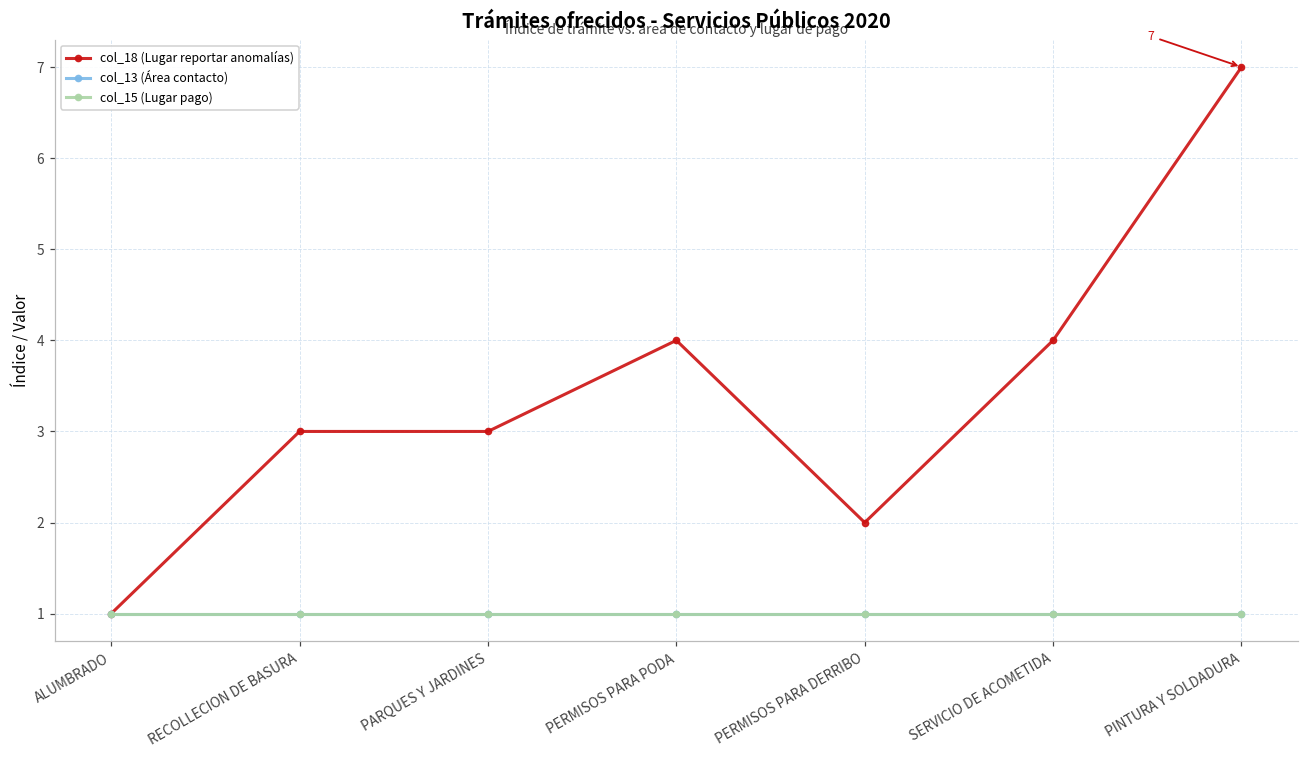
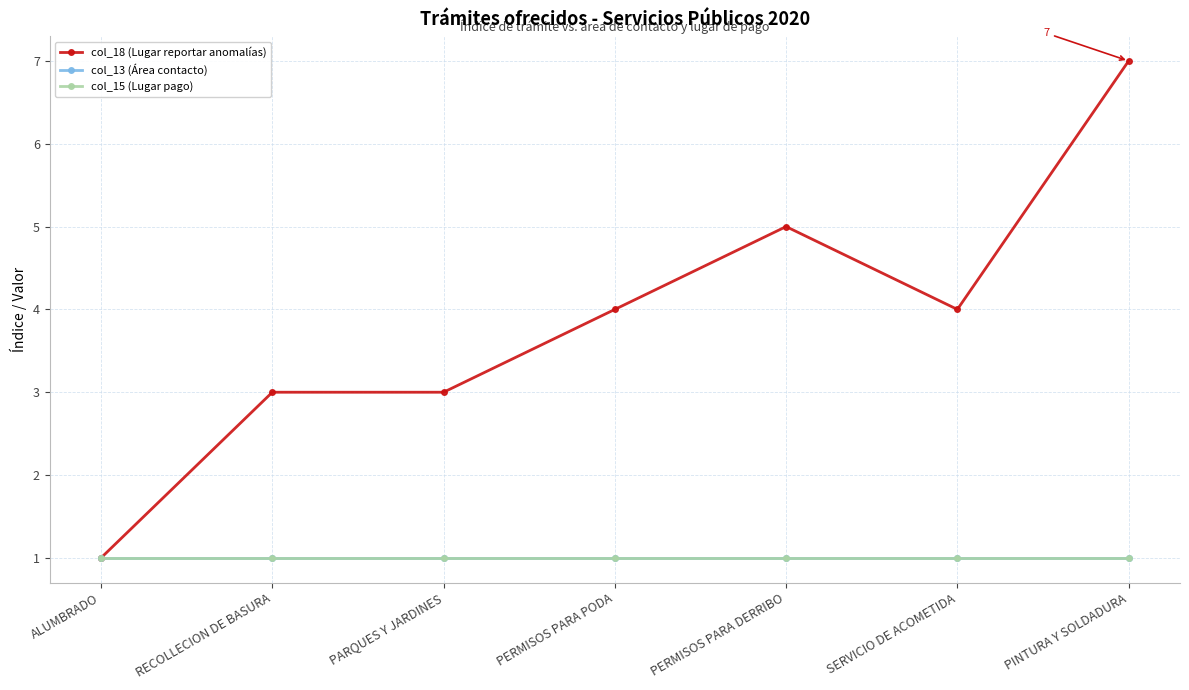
  {
    "col_18 (Lugar reportar anomalías)": {
      "RECOLLECION DE BASURA": 3,
      "PARQUES Y JARDINES": 3,
      "PERMISOS PARA PODA": 4,
-     "PERMISOS PARA DERRIBO": 2,
+     "PERMISOS PARA DERRIBO": 5,
      "SERVICIO DE ACOMETIDA": 4
    },
    "col_15 (Lugar pago)": {
      "RECOLLECION DE BASURA": 1,
      "PARQUES Y JARDINES": 1,
      "PERMISOS PARA PODA": 1,
      "PERMISOS PARA DERRIBO": 1,
      "SERVICIO DE ACOMETIDA": 1,
      "PINTURA Y SOLDADURA": 1
    }
  }
